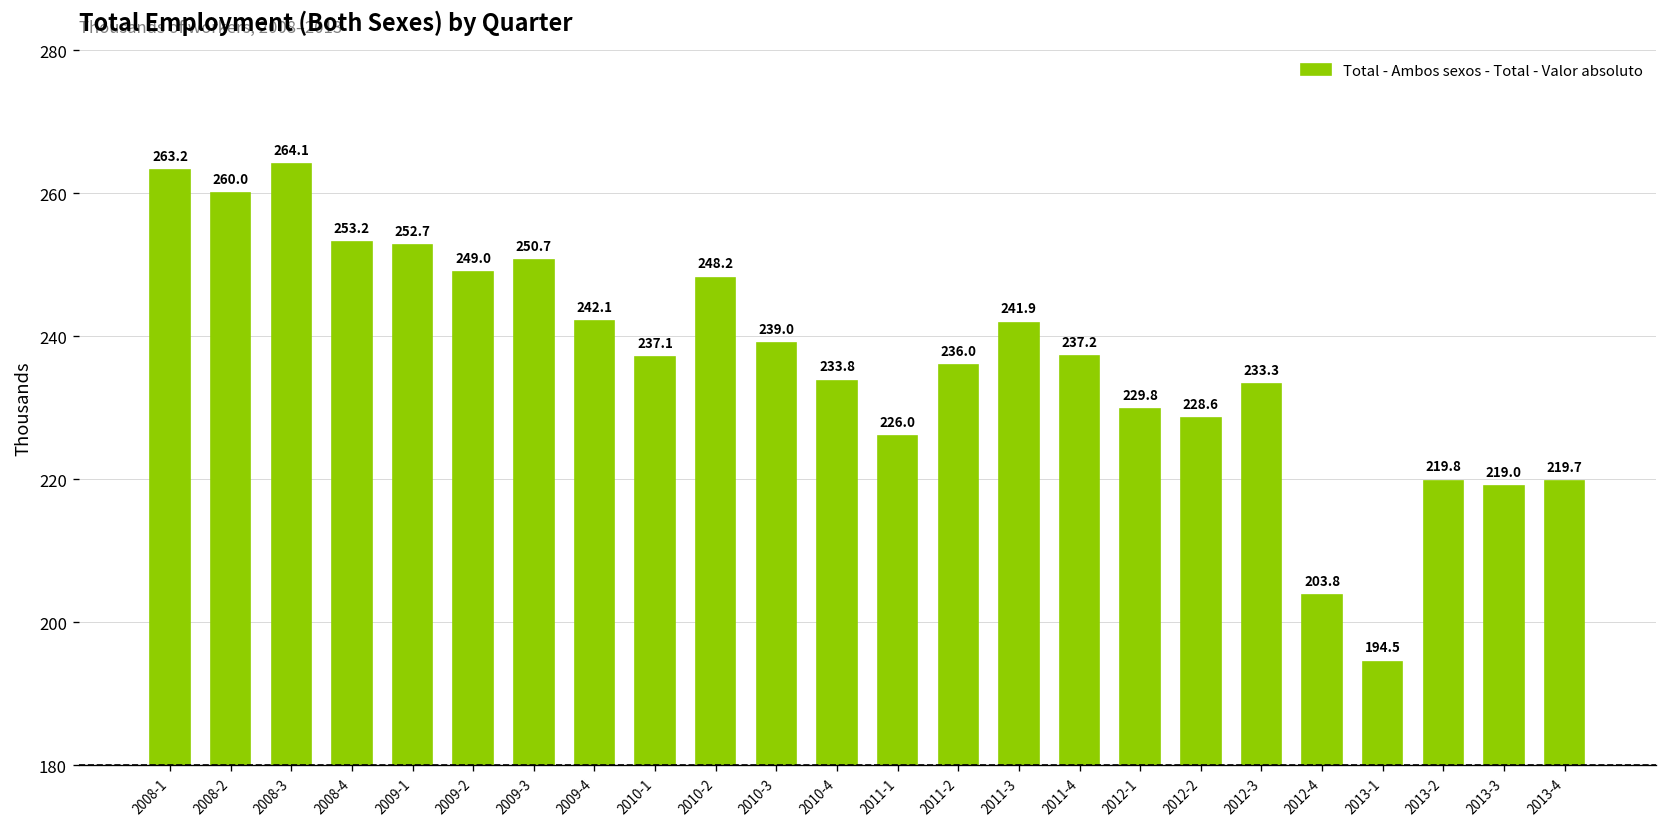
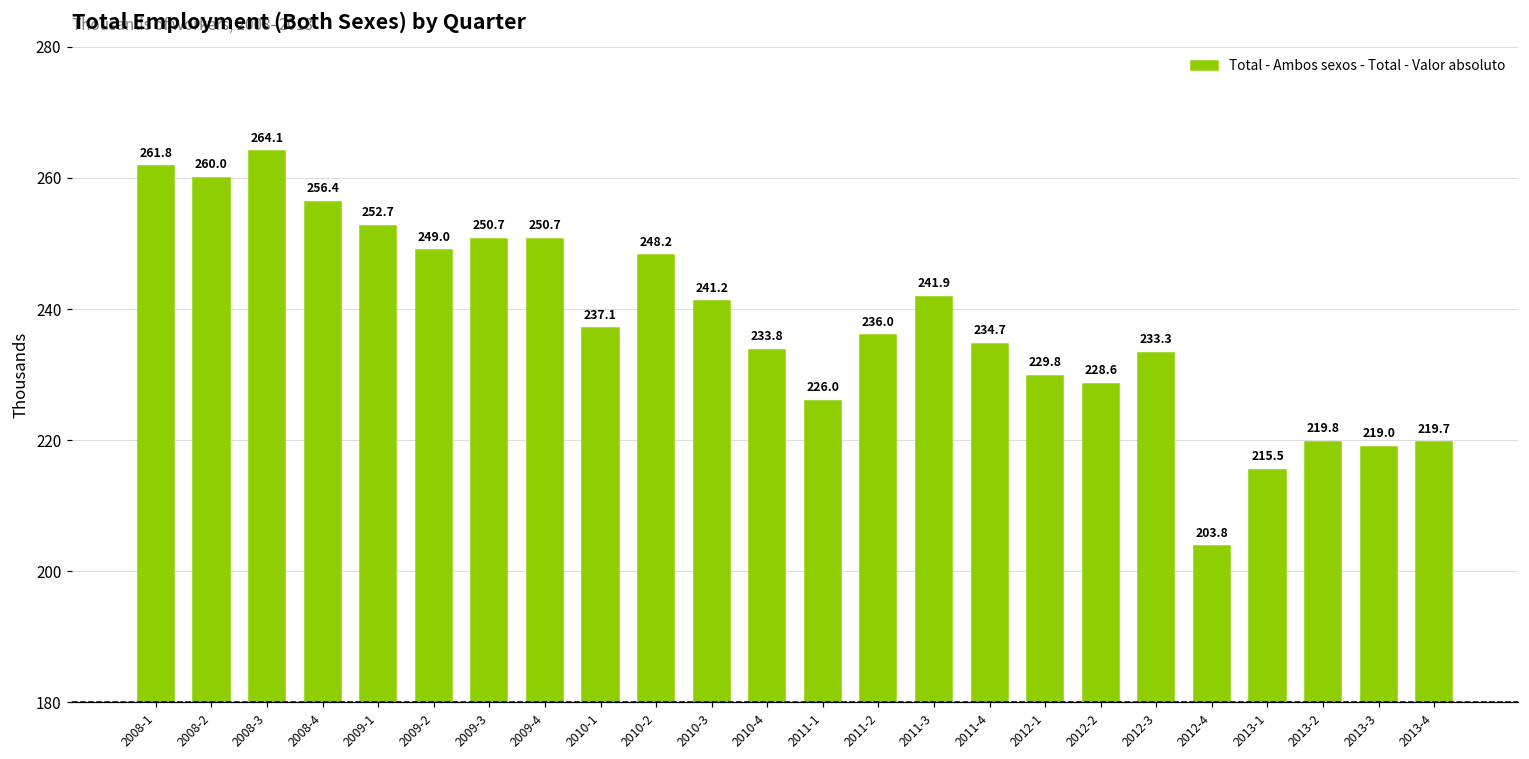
  {
-   "2008-1": 263.2,
+   "2008-1": 261.8,
    "2008-2": 260.0,
    "2008-3": 264.1,
-   "2008-4": 253.2,
+   "2008-4": 256.4,
    "2009-1": 252.7,
    "2009-2": 249.0,
    "2009-3": 250.7,
-   "2009-4": 242.1,
+   "2009-4": 250.7,
    "2010-1": 237.1,
    "2010-2": 248.2,
-   "2010-3": 239.0,
+   "2010-3": 241.2,
    "2010-4": 233.8,
    "2011-1": 226.0,
    "2011-2": 236.0,
    "2011-3": 241.9,
-   "2011-4": 237.2,
+   "2011-4": 234.7,
    "2012-1": 229.8,
    "2012-2": 228.6,
    "2012-3": 233.3,
    "2012-4": 203.8,
-   "2013-1": 194.5,
+   "2013-1": 215.5,
    "2013-2": 219.8,
    "2013-3": 219.0,
    "2013-4": 219.7
  }
